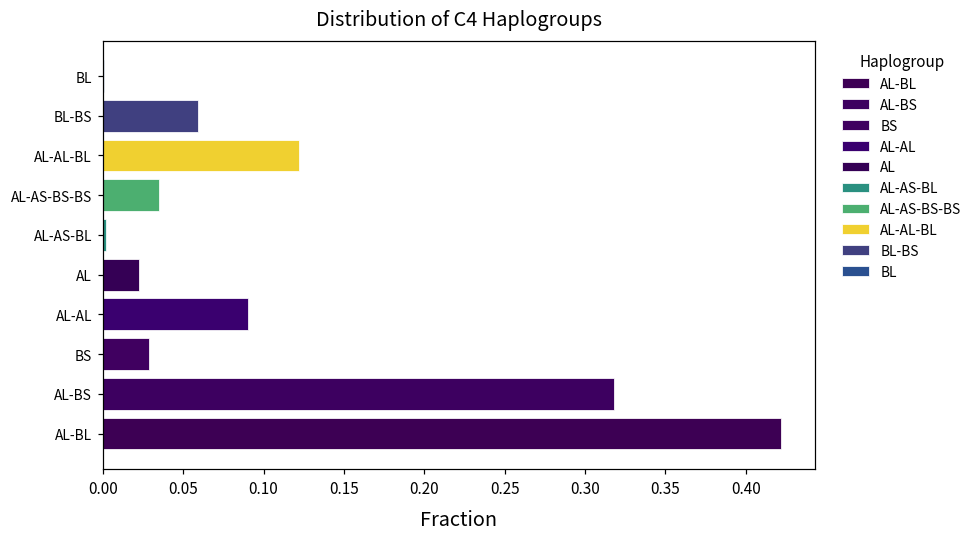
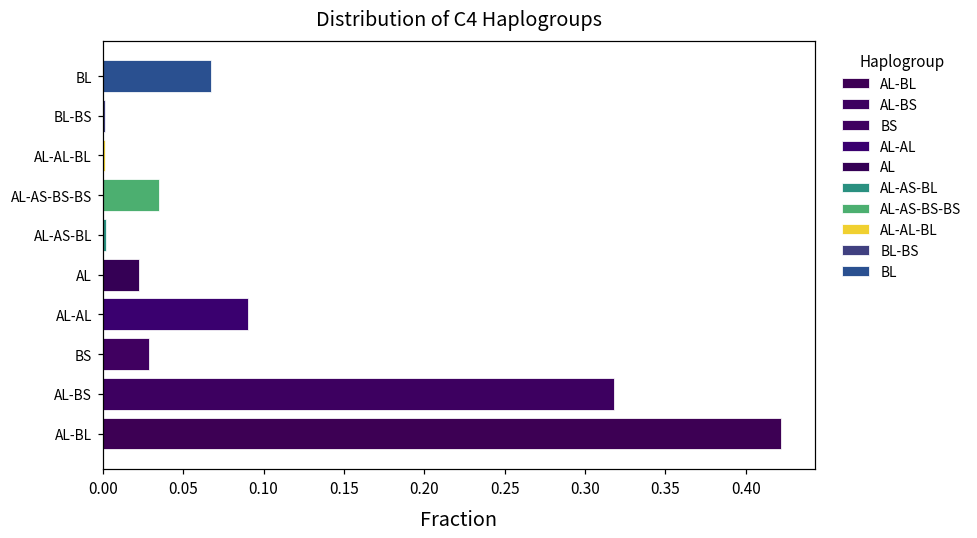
  {
-   "BL": 0.001,
-   "BL-BS": 0.059,
-   "AL-AL-BL": 0.122,
+   "BL": 0.068,
+   "BL-BS": 0.001,
+   "AL-AL-BL": 0.001,
    "AL-AS-BS-BS": 0.035,
    "AL": 0.022,
    "AL-AL": 0.090,
    "BS": 0.029,
    "AL-BS": 0.318,
    "AL-BL": 0.422
  }
